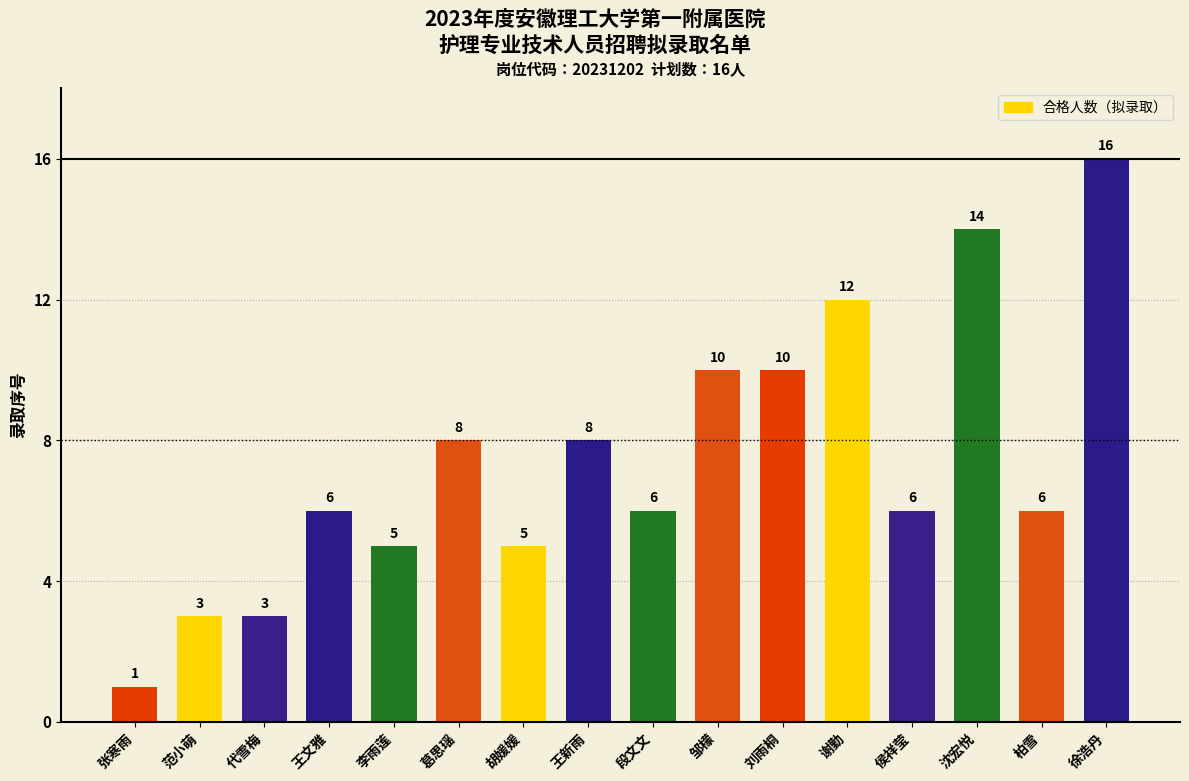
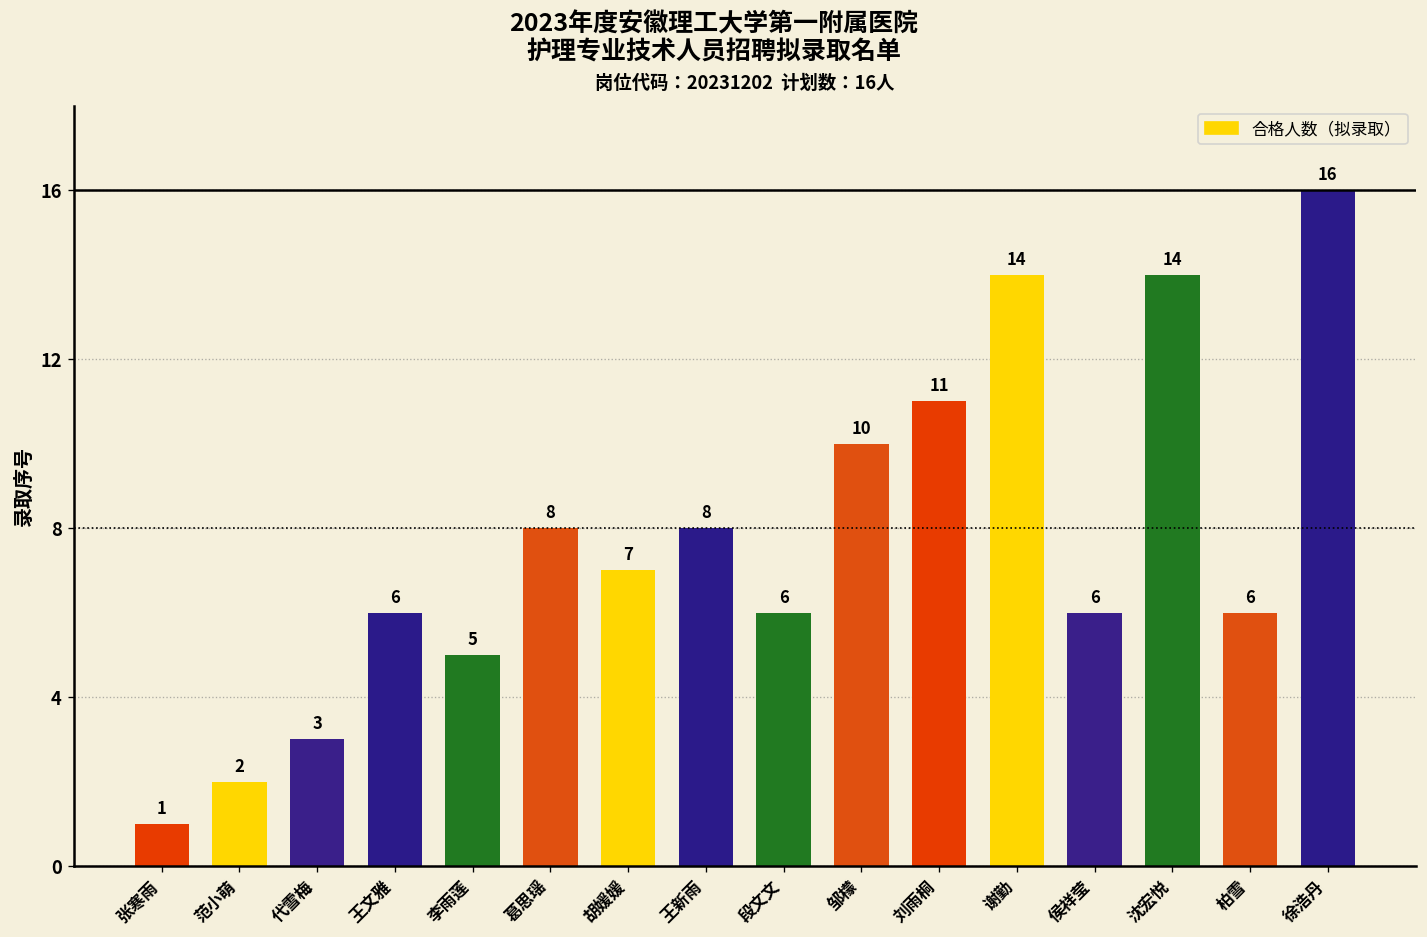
  {
    "张寒雨": 1,
-   "范小萌": 3,
+   "范小萌": 2,
    "代雪梅": 3,
    "王文雅": 6,
    "李雨莲": 5,
    "葛思瑶": 8,
-   "胡媛媛": 5,
+   "胡媛媛": 7,
    "王新雨": 8,
    "段文文": 6,
    "邹檬": 10,
-   "刘雨桐": 10,
-   "谢勤": 12,
+   "刘雨桐": 11,
+   "谢勤": 14,
    "侯祥莹": 6,
    "沈宏悦": 14,
    "柏雪": 6,
    "徐浩丹": 16
  }
